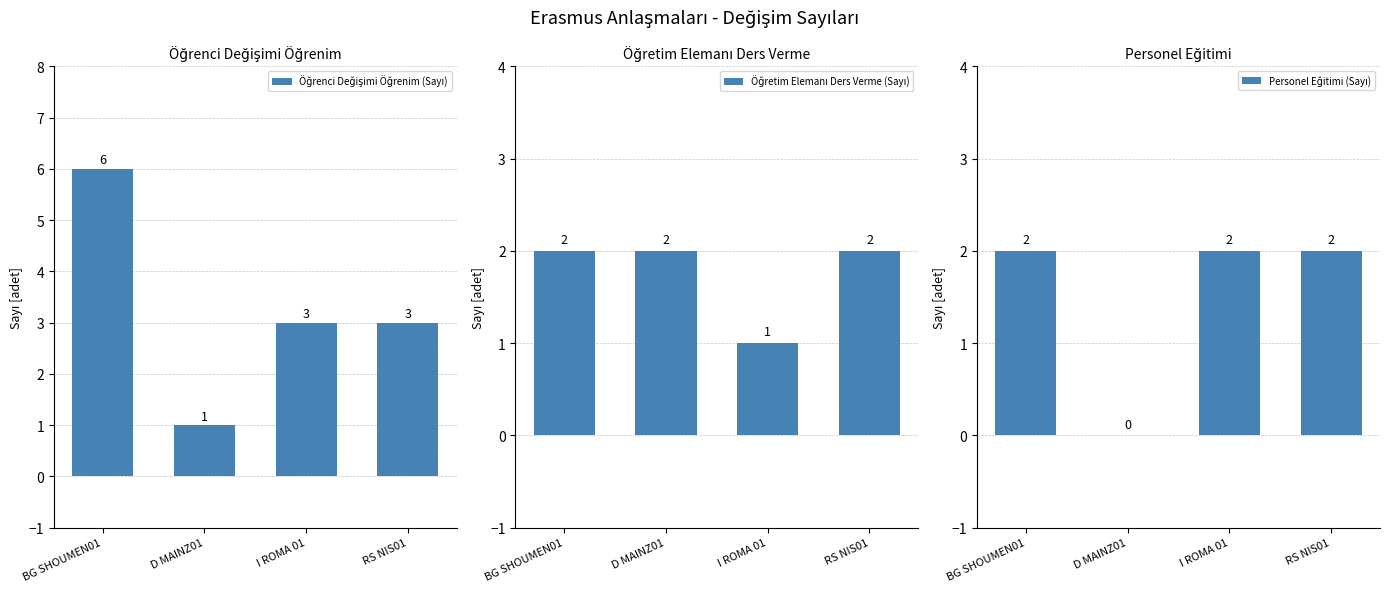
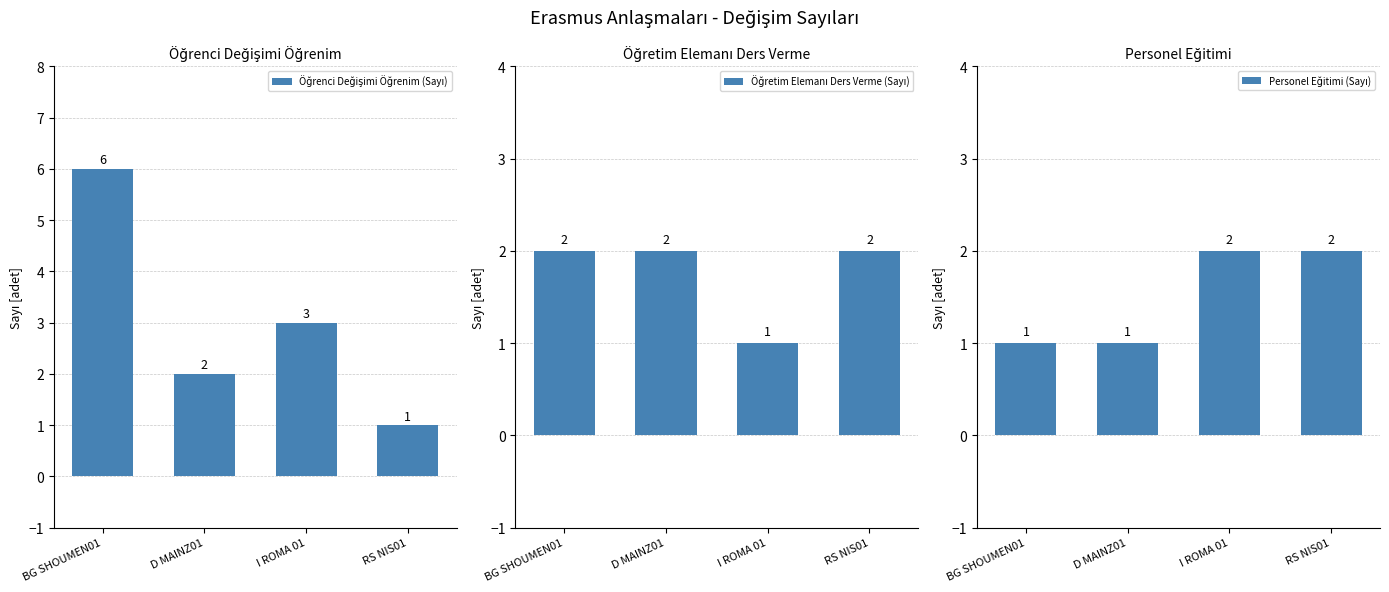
  {
    "Öğrenci Değişimi Öğrenim": {
      "BG SHOUMEN01": 6,
-     "D MAINZ01": 1,
+     "D MAINZ01": 2,
      "I ROMA 01": 3,
-     "RS NIS01": 3
+     "RS NIS01": 1
    },
    "Öğretim Elemanı Ders Verme": {
      "BG SHOUMEN01": 2,
      "D MAINZ01": 2,
      "I ROMA 01": 1,
      "RS NIS01": 2
    },
    "Personel Eğitimi": {
-     "BG SHOUMEN01": 2,
-     "D MAINZ01": 0,
+     "BG SHOUMEN01": 1,
+     "D MAINZ01": 1,
      "I ROMA 01": 2,
      "RS NIS01": 2
    }
  }
